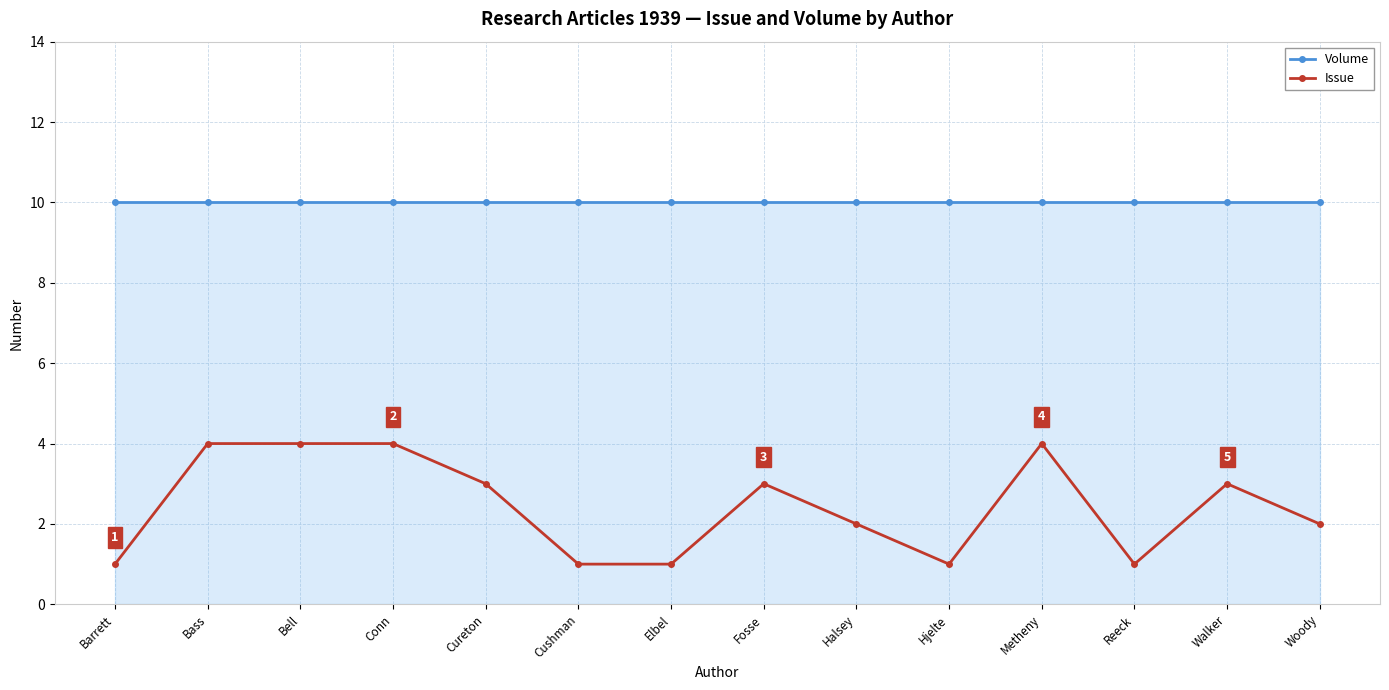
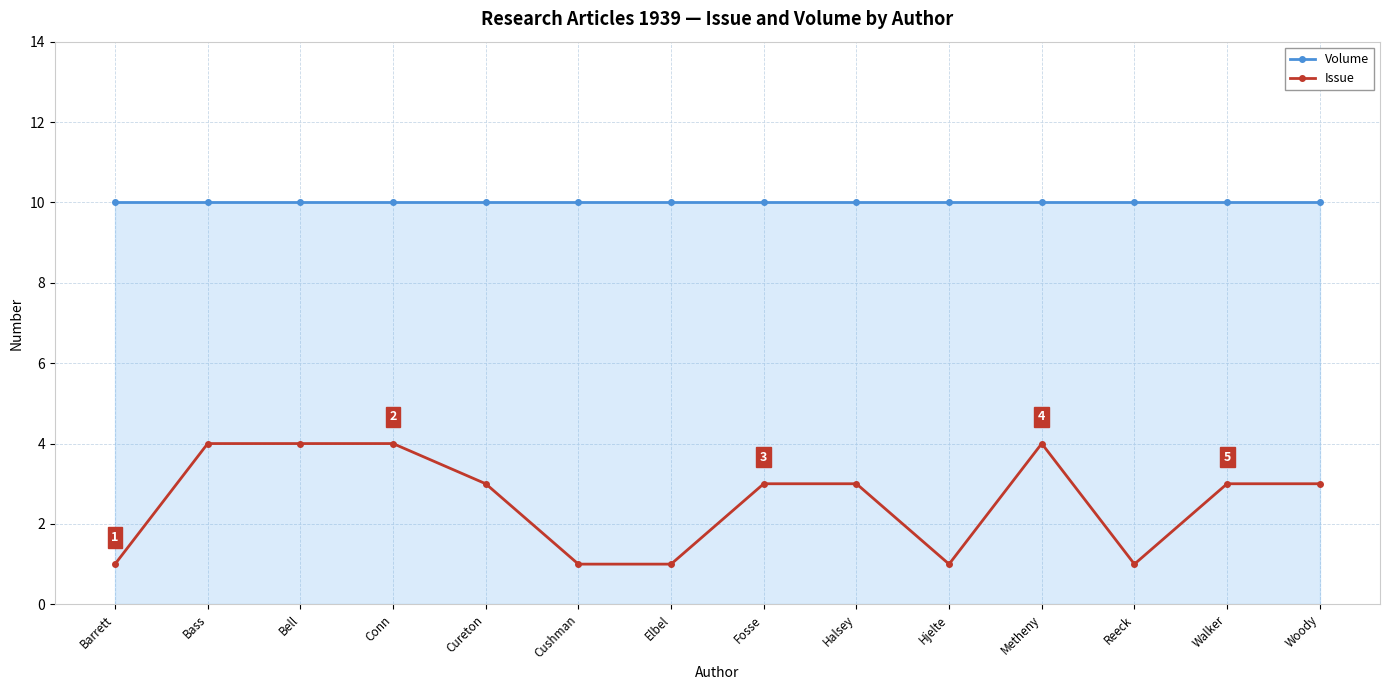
  {
    "Volume": {
      "Barrett": 10,
      "Bass": 10,
      "Bell": 10,
      "Conn": 10,
      "Cureton": 10,
      "Cushman": 10,
      "Elbel": 10,
      "Fosse": 10,
      "Halsey": 10,
      "Hjelte": 10,
      "Metheny": 10,
      "Reeck": 10,
      "Walker": 10,
      "Woody": 10
    },
    "Issue": {
      "Bass": 4,
      "Bell": 4,
      "Cureton": 3,
      "Cushman": 1,
      "Elbel": 1,
-     "Halsey": 2,
+     "Halsey": 3,
      "Hjelte": 1,
      "Reeck": 1,
-     "Woody": 2
+     "Woody": 3
    }
  }
